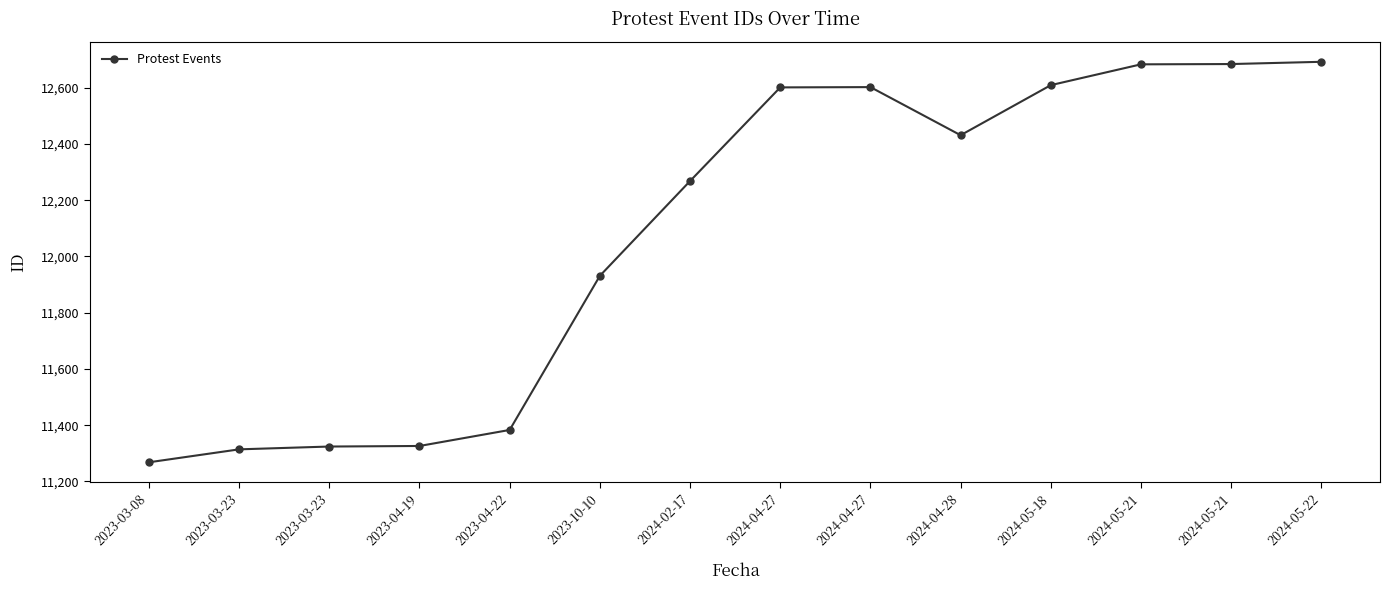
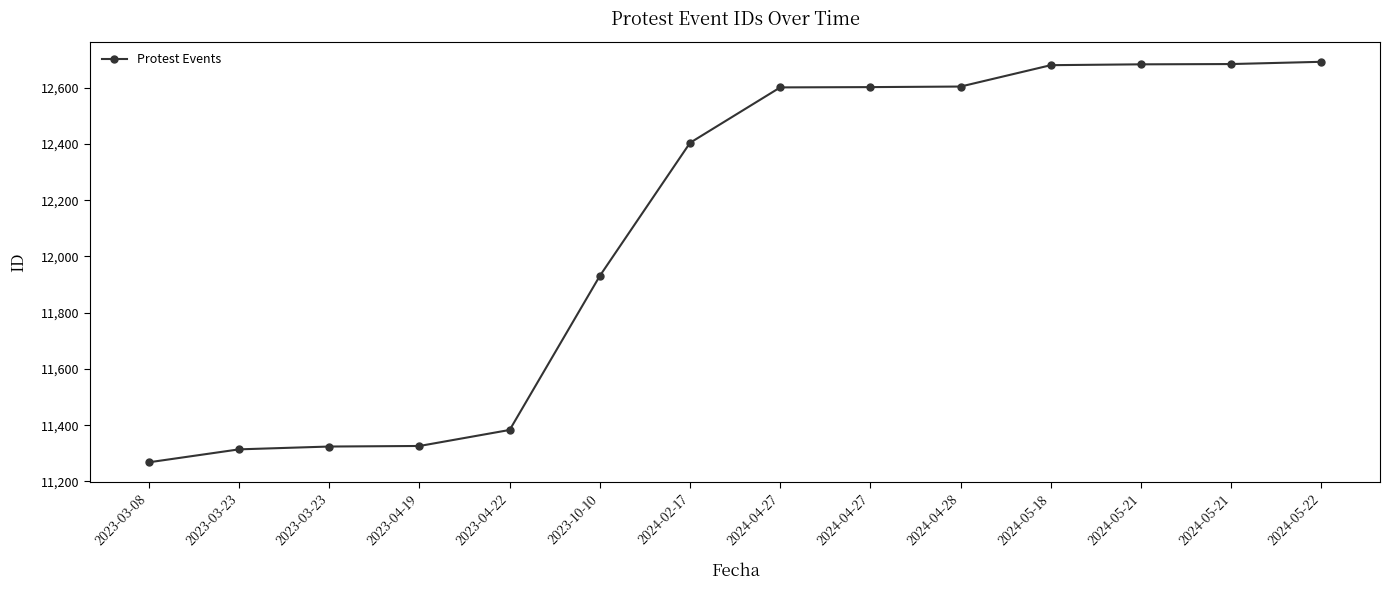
  {
    "2023-03-08": "11,270",
    "2023-04-19": "11,330",
    "2023-04-22": "11,380",
    "2023-10-10": "11,930",
-   "2024-02-17": "12,270",
-   "2024-04-28": "12,430",
-   "2024-05-18": "12,610",
+   "2024-02-17": "12,400",
+   "2024-04-28": "12,600",
+   "2024-05-18": "12,680",
    "2024-05-22": "12,690"
  }
